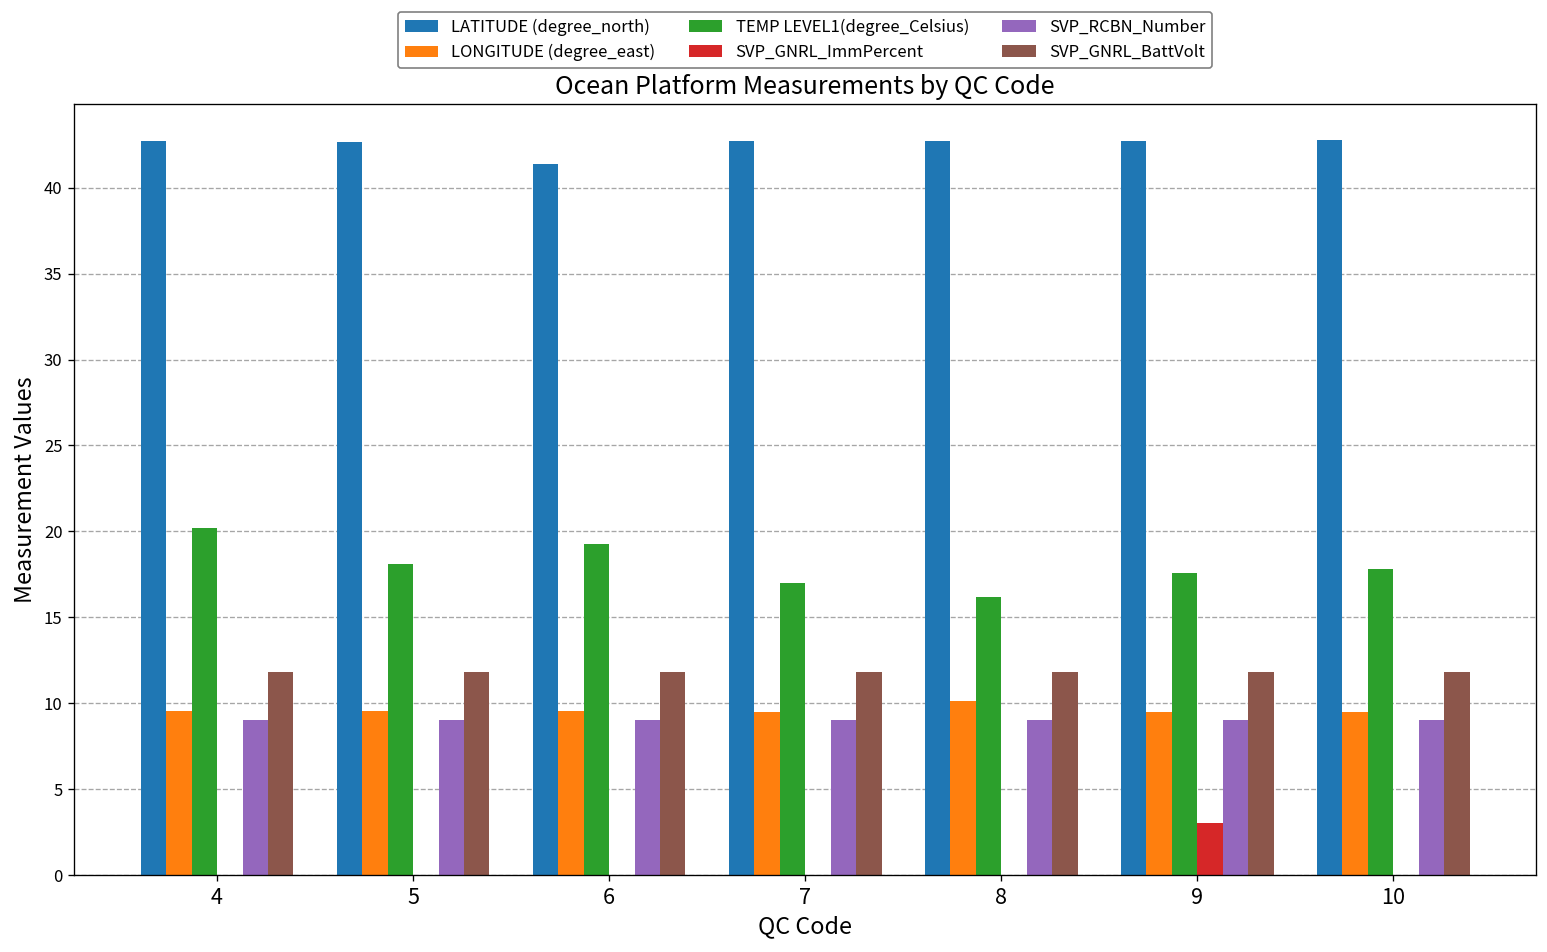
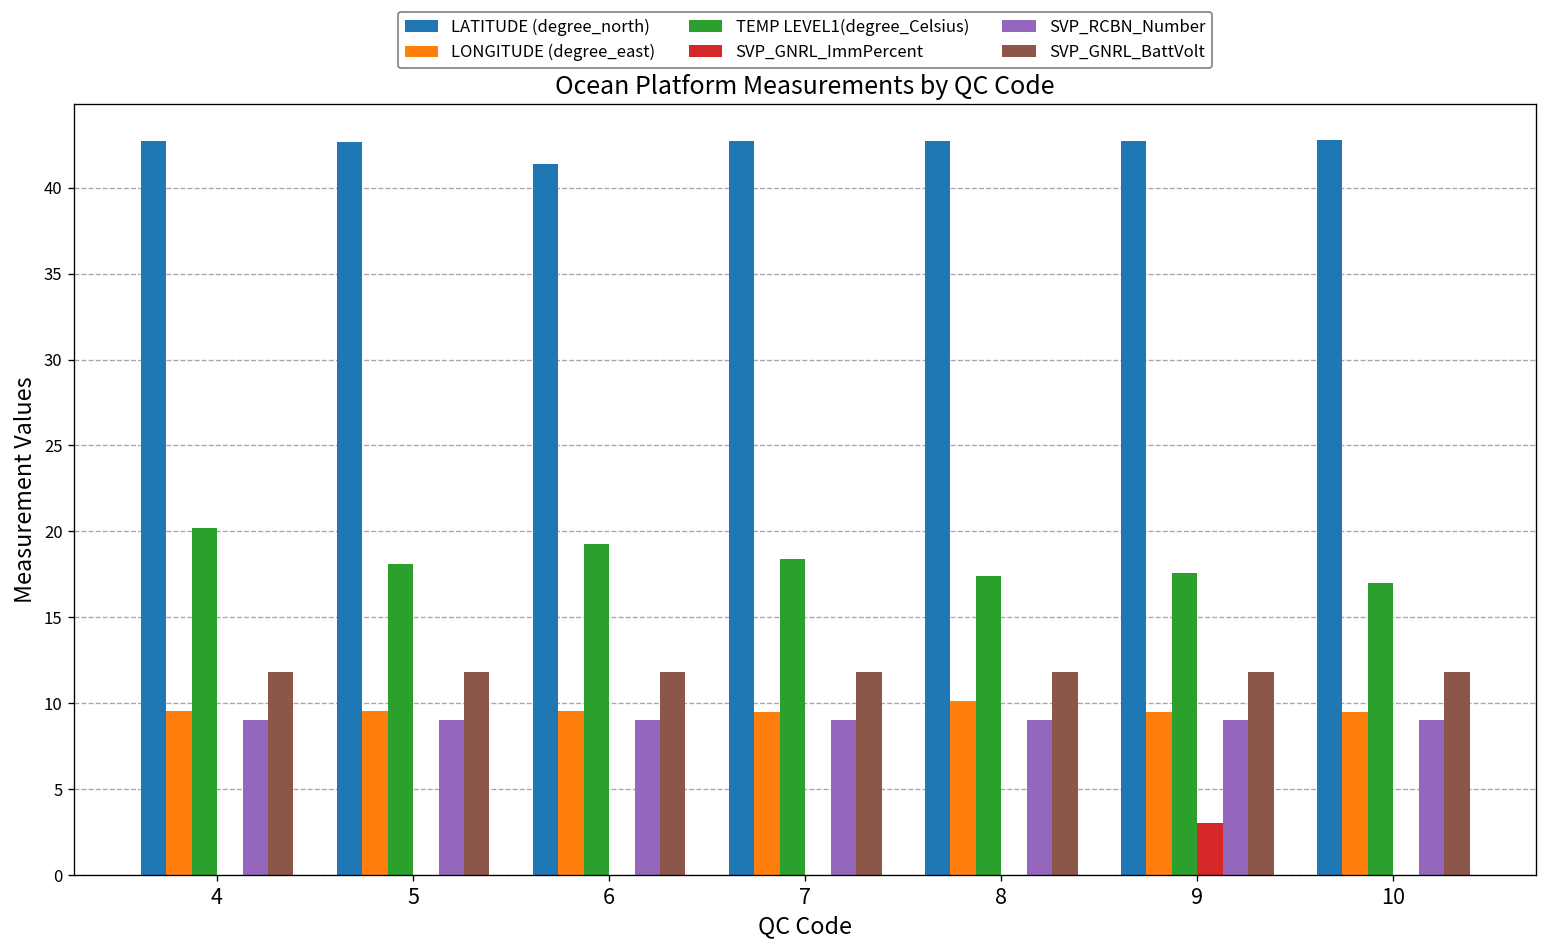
  {
    "LATITUDE (degree_north)": {
      "4": 42.7,
      "5": 42.7,
      "6": 41.4,
      "7": 42.7,
      "8": 42.7,
      "9": 42.7,
      "10": 42.8
    },
    "LONGITUDE (degree_east)": {
      "4": 9.6,
      "5": 9.5,
      "6": 9.5,
      "7": 9.5,
      "8": 10.1,
      "9": 9.5,
      "10": 9.5
    },
    "TEMP LEVEL1(degree_Celsius)": {
      "4": 20.2,
      "5": 18.1,
      "6": 19.2,
-     "7": 17.0,
-     "8": 16.2,
+     "7": 18.4,
+     "8": 17.4,
      "9": 17.6,
-     "10": 17.8
+     "10": 17.0
    },
    "SVP_GNRL_ImmPercent": {
      "4": 0.0,
      "5": 0.0,
      "6": 0.0,
      "7": 0.0,
      "8": 0.0,
      "9": 3.0,
      "10": 0.0
    },
    "SVP_RCBN_Number": {
      "4": 9.0,
      "5": 9.0,
      "6": 9.0,
      "7": 9.0,
      "8": 9.0,
      "9": 9.0,
      "10": 9.0
    },
    "SVP_GNRL_BattVolt": {
      "4": 11.8,
      "5": 11.8,
      "6": 11.8,
      "7": 11.8,
      "8": 11.8,
      "9": 11.8,
      "10": 11.8
    }
  }
